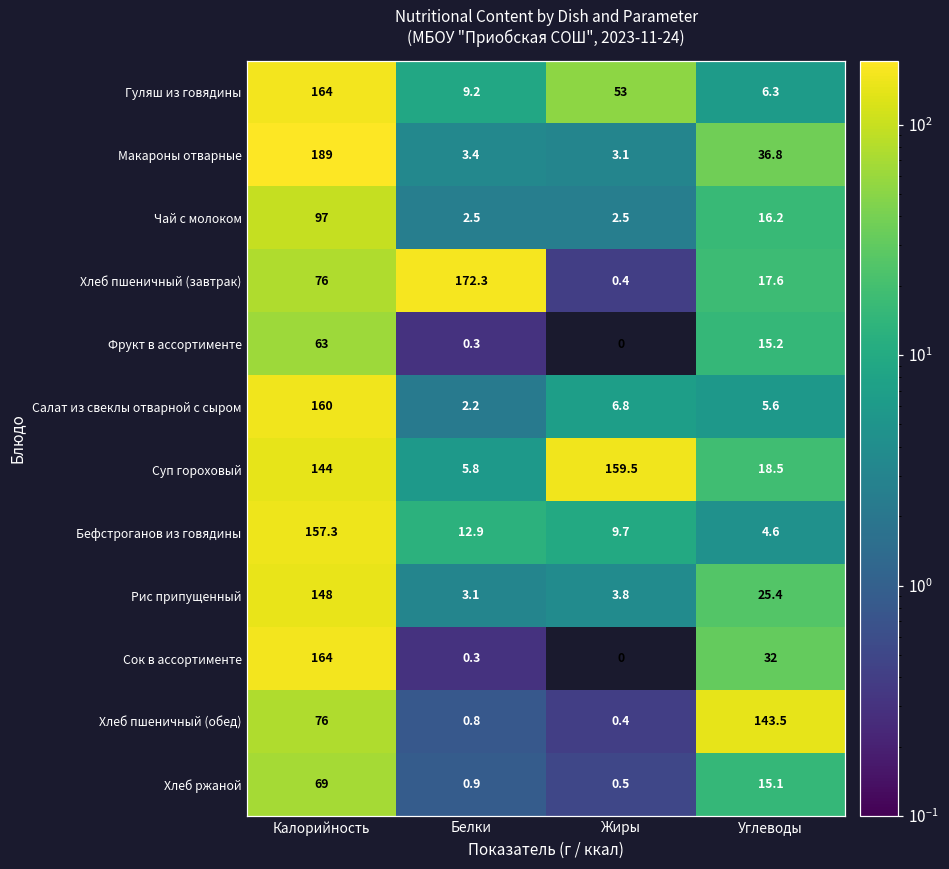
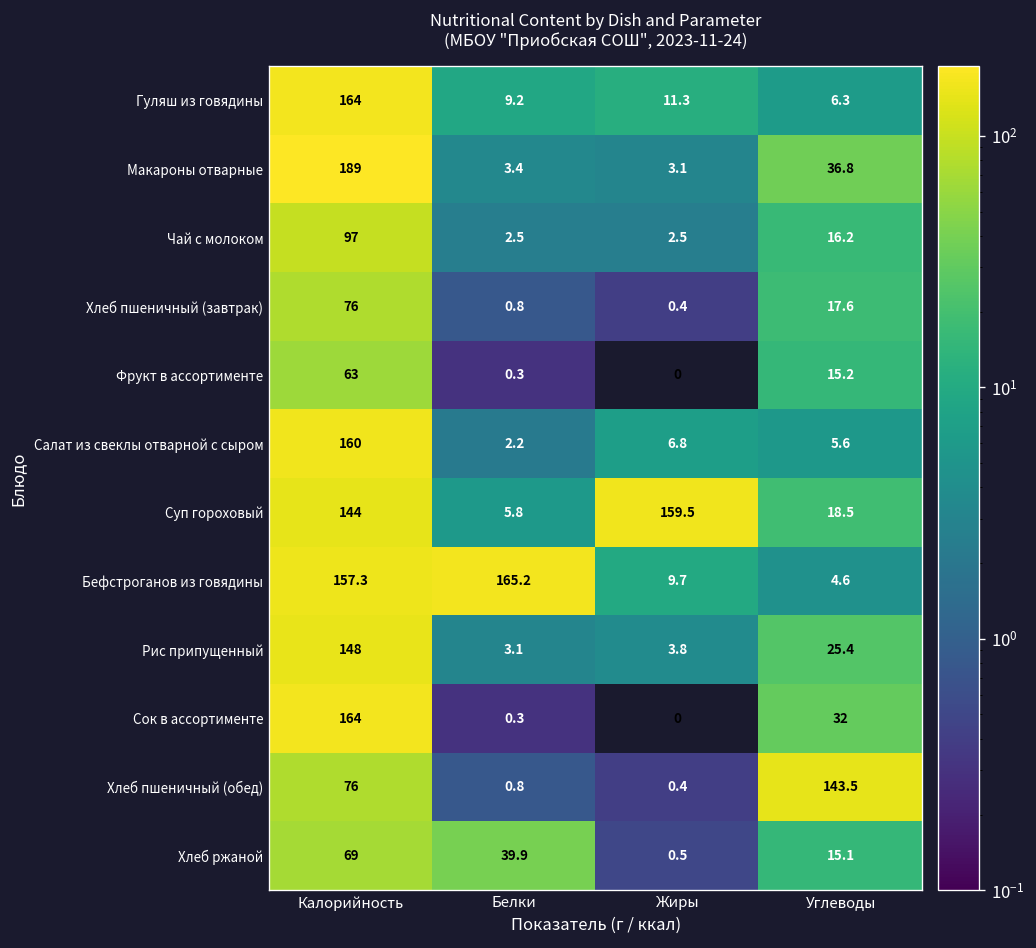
  {
    "Гуляш из говядины": {
      "Калорийность": 164,
      "Белки": 9.2,
-     "Жиры": 53,
+     "Жиры": 11.3,
      "Углеводы": 6.3
    },
    "Макароны отварные": {
      "Калорийность": 189,
      "Белки": 3.4,
      "Жиры": 3.1,
      "Углеводы": 36.8
    },
    "Чай с молоком": {
      "Калорийность": 97,
      "Белки": 2.5,
      "Жиры": 2.5,
      "Углеводы": 16.2
    },
    "Хлеб пшеничный (завтрак)": {
      "Калорийность": 76,
-     "Белки": 172.3,
+     "Белки": 0.8,
      "Жиры": 0.4,
      "Углеводы": 17.6
    },
    "Фрукт в ассортименте": {
      "Калорийность": 63,
      "Белки": 0.3,
      "Углеводы": 15.2
    },
    "Салат из свеклы отварной с сыром": {
      "Калорийность": 160,
      "Белки": 2.2,
      "Жиры": 6.8,
      "Углеводы": 5.6
    },
    "Суп гороховый": {
      "Калорийность": 144,
      "Белки": 5.8,
      "Жиры": 159.5,
      "Углеводы": 18.5
    },
    "Бефстроганов из говядины": {
      "Калорийность": 157.3,
-     "Белки": 12.9,
+     "Белки": 165.2,
      "Жиры": 9.7,
      "Углеводы": 4.6
    },
    "Рис припущенный": {
      "Калорийность": 148,
      "Белки": 3.1,
      "Жиры": 3.8,
      "Углеводы": 25.4
    },
    "Сок в ассортименте": {
      "Калорийность": 164,
      "Белки": 0.3,
      "Углеводы": 32
    },
    "Хлеб пшеничный (обед)": {
      "Калорийность": 76,
      "Белки": 0.8,
      "Жиры": 0.4,
      "Углеводы": 143.5
    },
    "Хлеб ржаной": {
      "Калорийность": 69,
-     "Белки": 0.9,
+     "Белки": 39.9,
      "Жиры": 0.5,
      "Углеводы": 15.1
    }
  }
